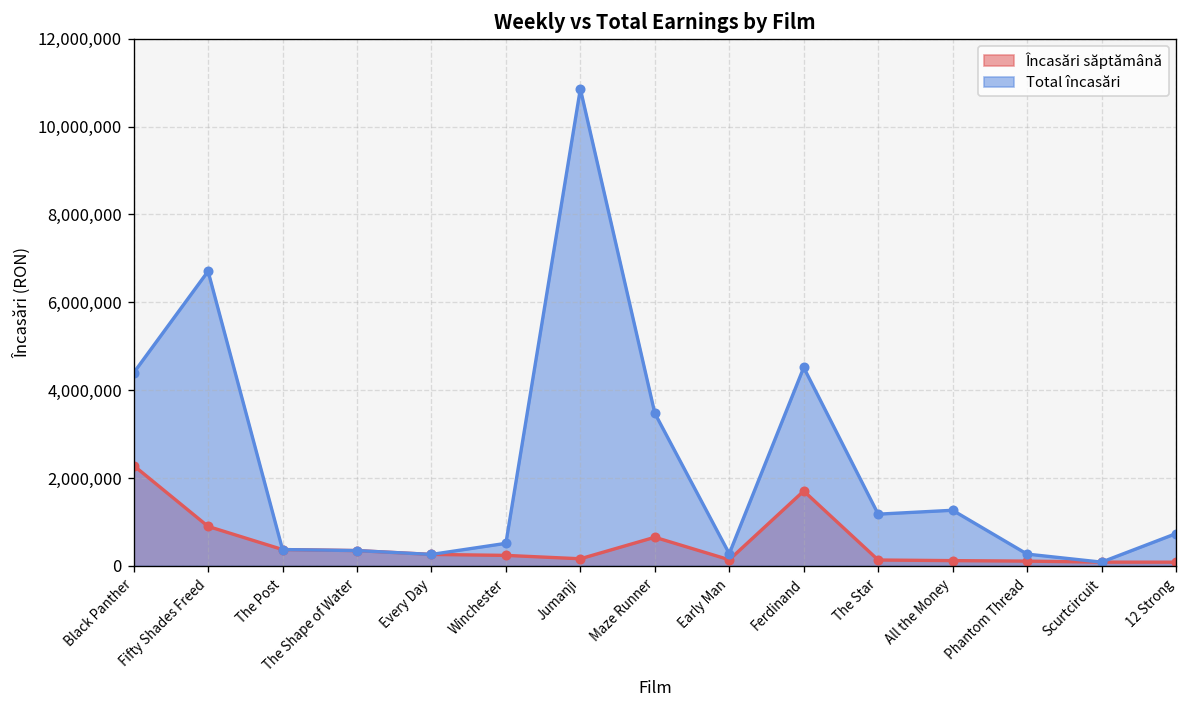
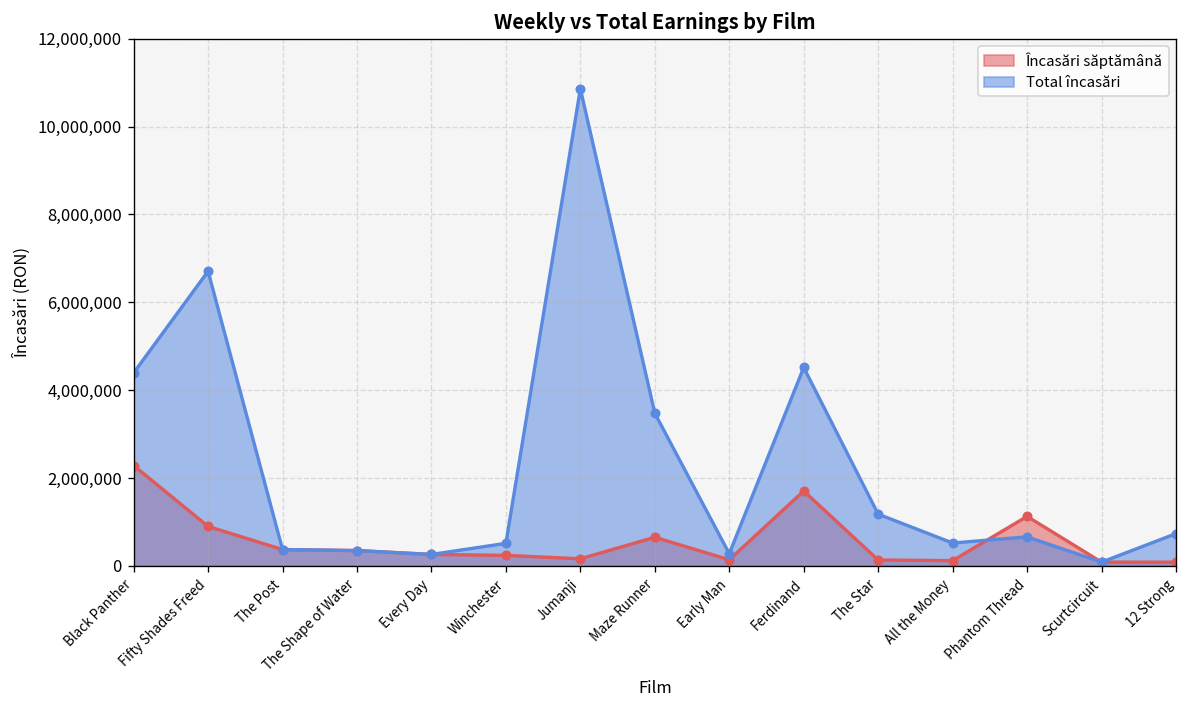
  {
    "Încasări săptămână": {
      "Black Panther": "2,300,000",
      "Fifty Shades Freed": "900,000",
      "Winchester": "200,000",
      "Jumanji": "200,000",
      "Maze Runner": "700,000",
      "Early Man": "100,000",
      "Ferdinand": "1,700,000",
      "The Star": "100,000",
      "All the Money": "100,000",
-     "Phantom Thread": "100,000",
+     "Phantom Thread": "1,100,000",
      "12 Strong": "100,000"
    },
    "Total încasări": {
      "Black Panther": "4,400,000",
      "Fifty Shades Freed": "6,700,000",
      "Winchester": "500,000",
      "Jumanji": "10,900,000",
      "Maze Runner": "3,500,000",
      "Early Man": "300,000",
      "Ferdinand": "4,500,000",
      "The Star": "1,200,000",
-     "All the Money": "1,300,000",
-     "Phantom Thread": "300,000",
+     "All the Money": "500,000",
+     "Phantom Thread": "700,000",
      "12 Strong": "700,000"
    }
  }
